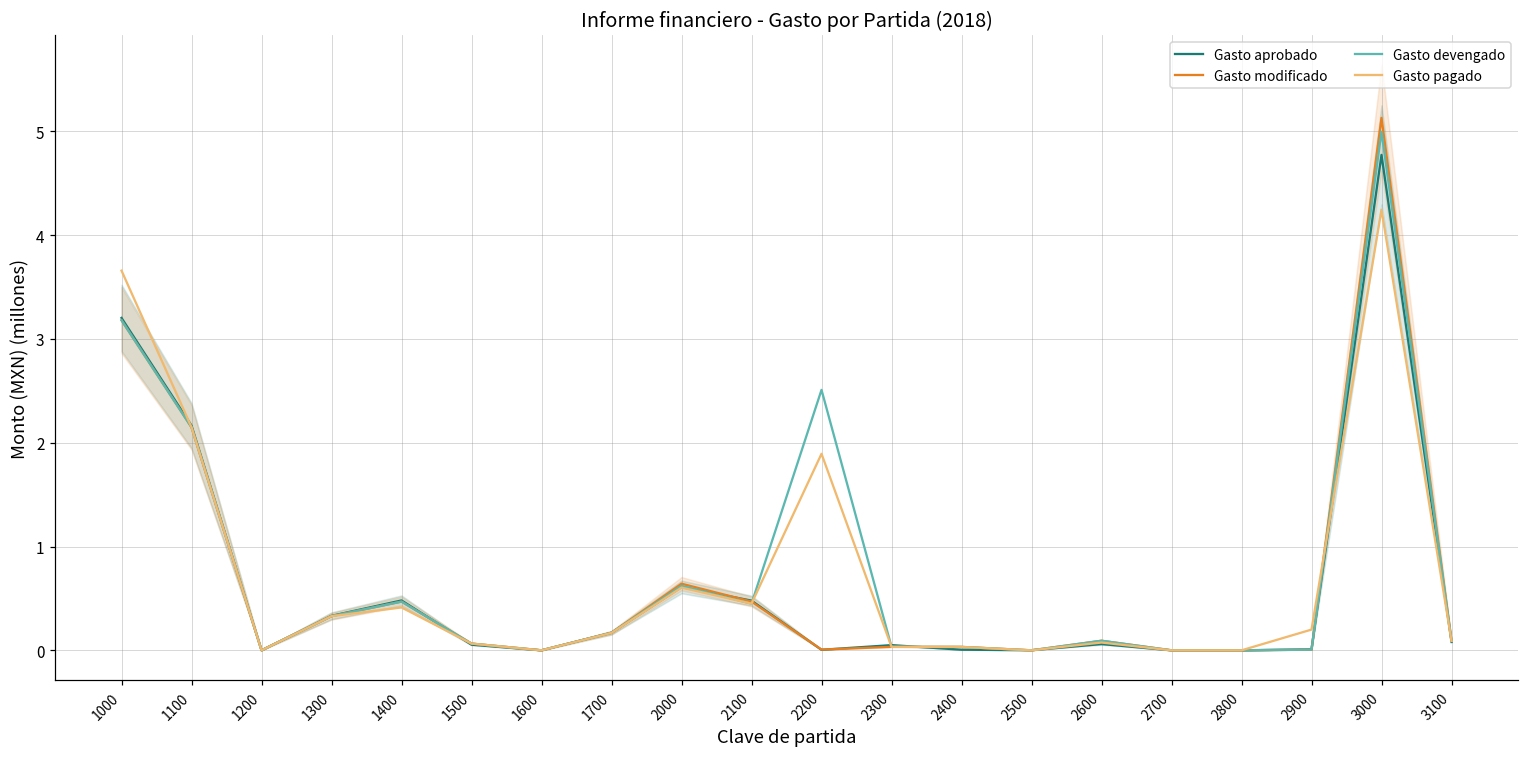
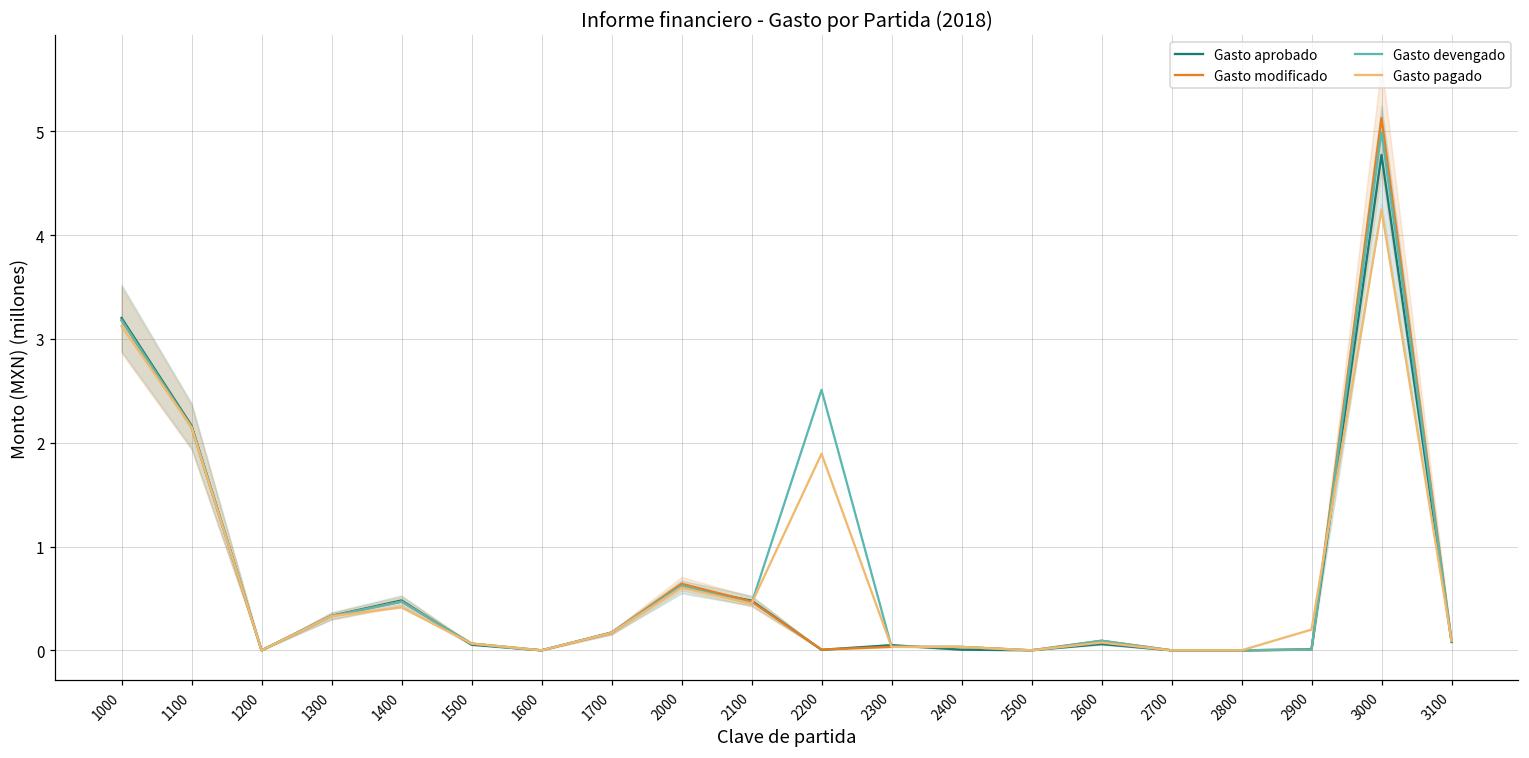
  {
    "Gasto devengado": {
      "2200": 2.5,
      "3000": 5.0
    },
    "Gasto pagado": {
-     "1000": 3.7,
+     "1000": 3.1,
      "1400": 0.4,
      "2200": 1.9,
      "2900": 0.2,
      "3000": 4.2
    }
  }
